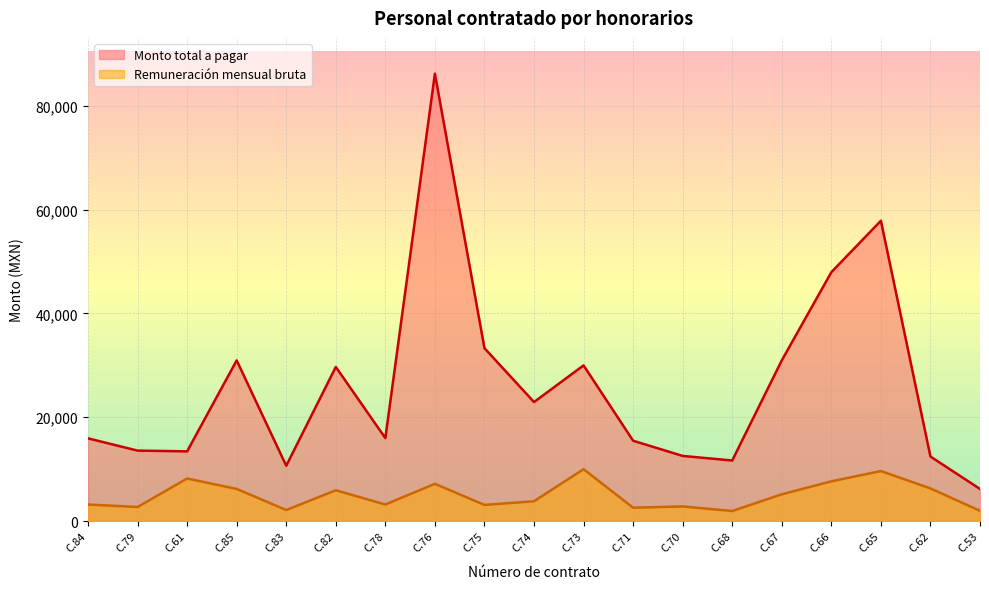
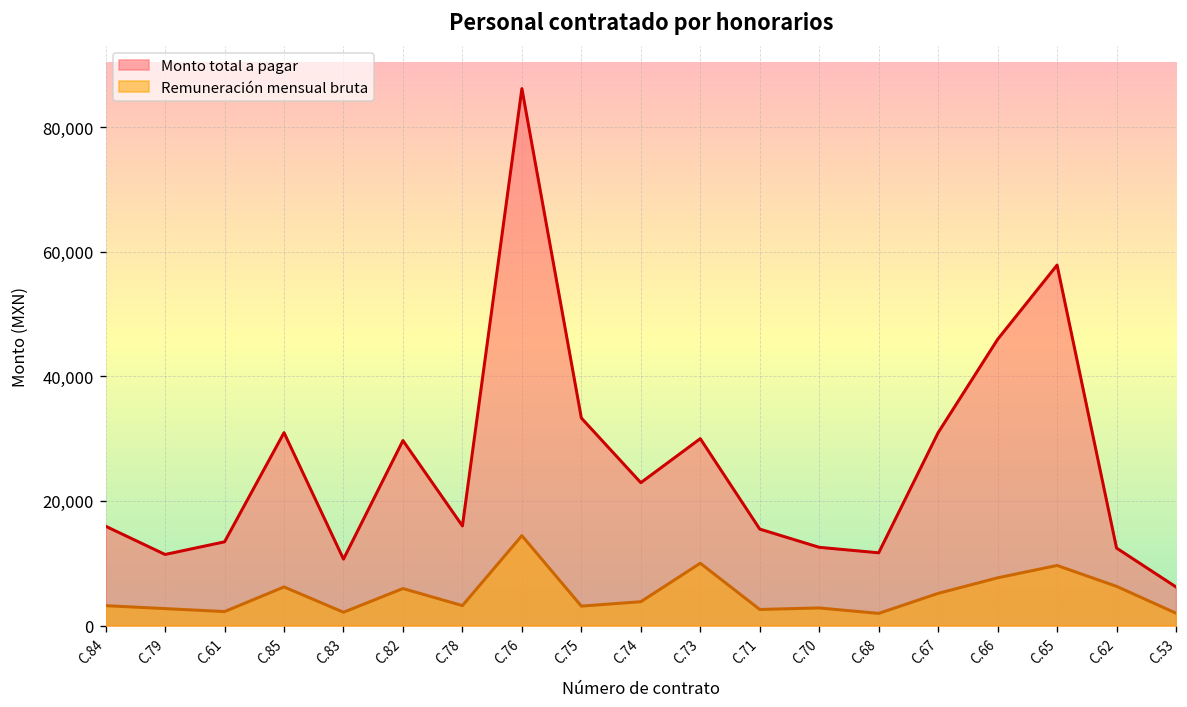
  {
    "Monto total a pagar": {
      "C.84": "16,000",
-     "C.79": "14,000",
+     "C.79": "11,000",
      "C.61": "13,000",
      "C.85": "31,000",
      "C.83": "11,000",
      "C.82": "30,000",
      "C.78": "16,000",
      "C.76": "86,000",
      "C.75": "33,000",
      "C.74": "23,000",
      "C.73": "30,000",
      "C.71": "15,000",
      "C.70": "13,000",
      "C.68": "12,000",
      "C.67": "31,000",
-     "C.66": "48,000",
+     "C.66": "46,000",
      "C.65": "58,000",
      "C.62": "12,000",
      "C.53": "6,000"
    },
    "Remuneración mensual bruta": {
      "C.84": "3,000",
      "C.79": "3,000",
-     "C.61": "8,000",
+     "C.61": "2,000",
      "C.85": "6,000",
      "C.83": "2,000",
      "C.82": "6,000",
      "C.78": "3,000",
-     "C.76": "7,000",
+     "C.76": "14,000",
      "C.75": "3,000",
      "C.74": "4,000",
      "C.73": "10,000",
      "C.71": "3,000",
      "C.70": "3,000",
      "C.68": "2,000",
      "C.67": "5,000",
      "C.66": "8,000",
      "C.65": "10,000",
      "C.62": "6,000",
      "C.53": "2,000"
    }
  }
